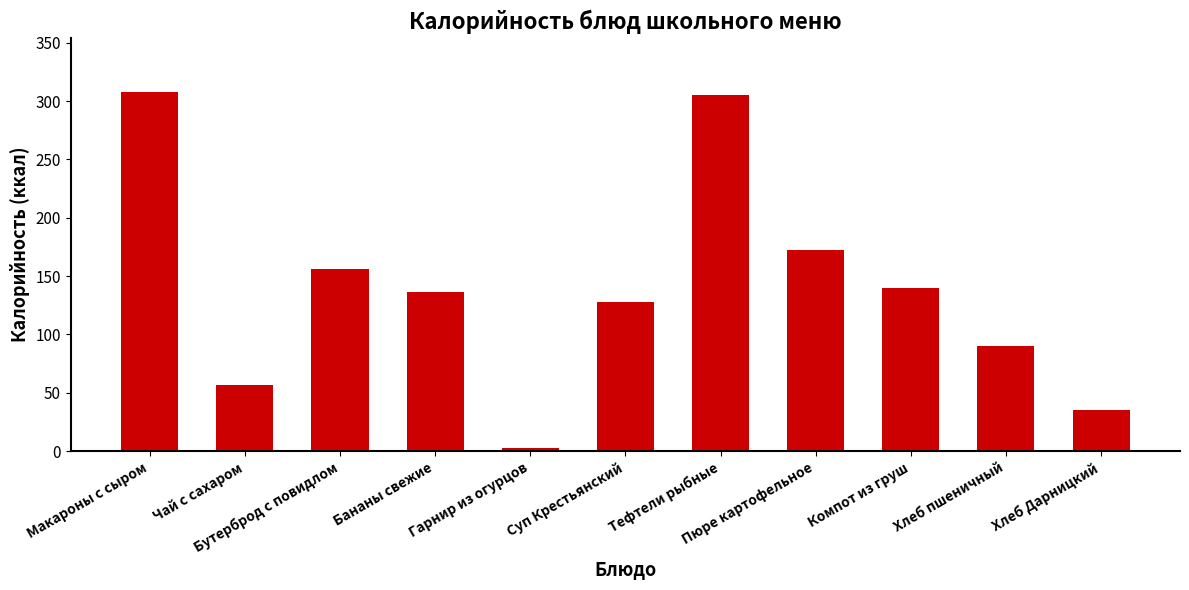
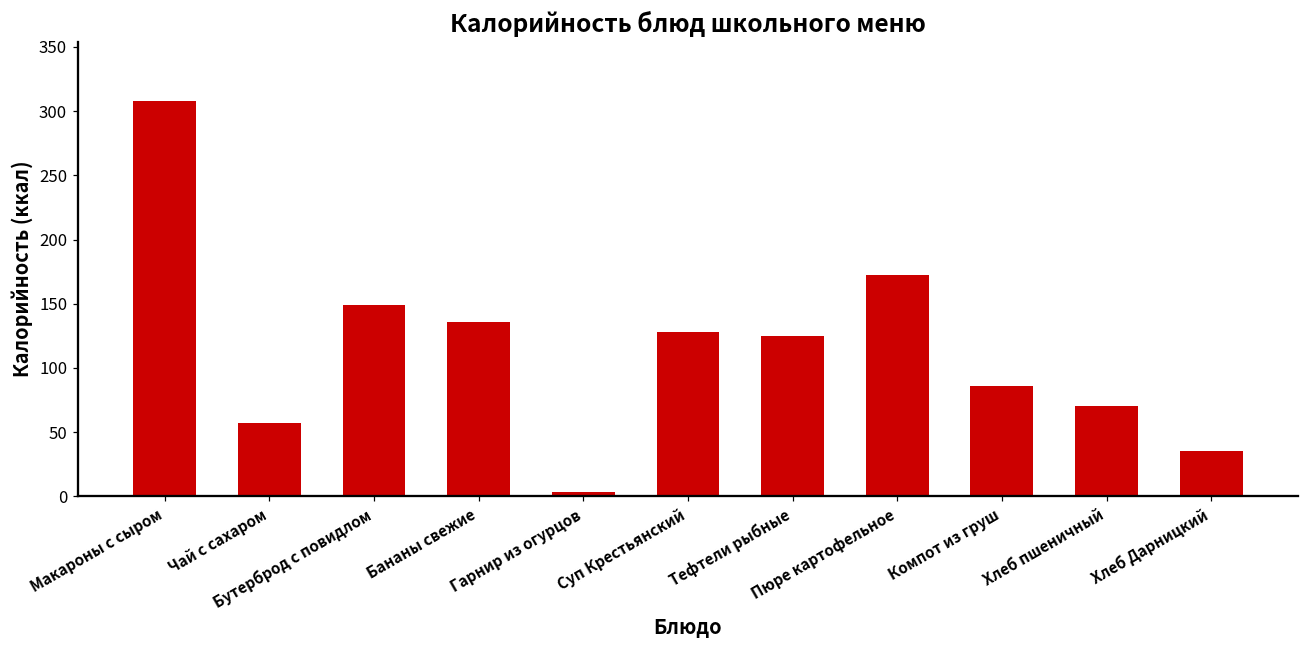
  {
    "Макароны с сыром": 308,
    "Чай с сахаром": 57,
-   "Бутерброд с повидлом": 156,
+   "Бутерброд с повидлом": 149,
    "Бананы свежие": 136,
    "Гарнир из огурцов": 3,
    "Суп Крестьянский": 128,
-   "Тефтели рыбные": 305,
+   "Тефтели рыбные": 125,
    "Пюре картофельное": 172,
-   "Компот из груш": 140,
-   "Хлеб пшеничный": 90,
+   "Компот из груш": 86,
+   "Хлеб пшеничный": 70,
    "Хлеб Дарницкий": 35
  }
